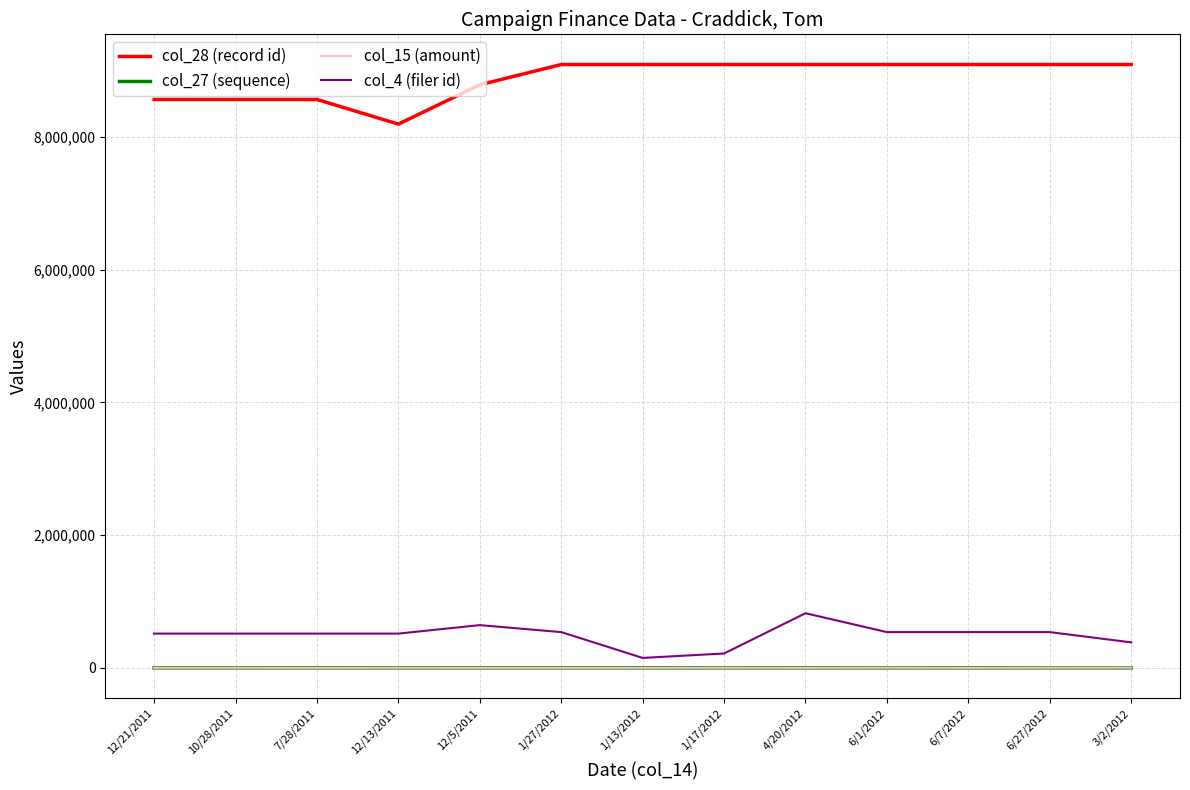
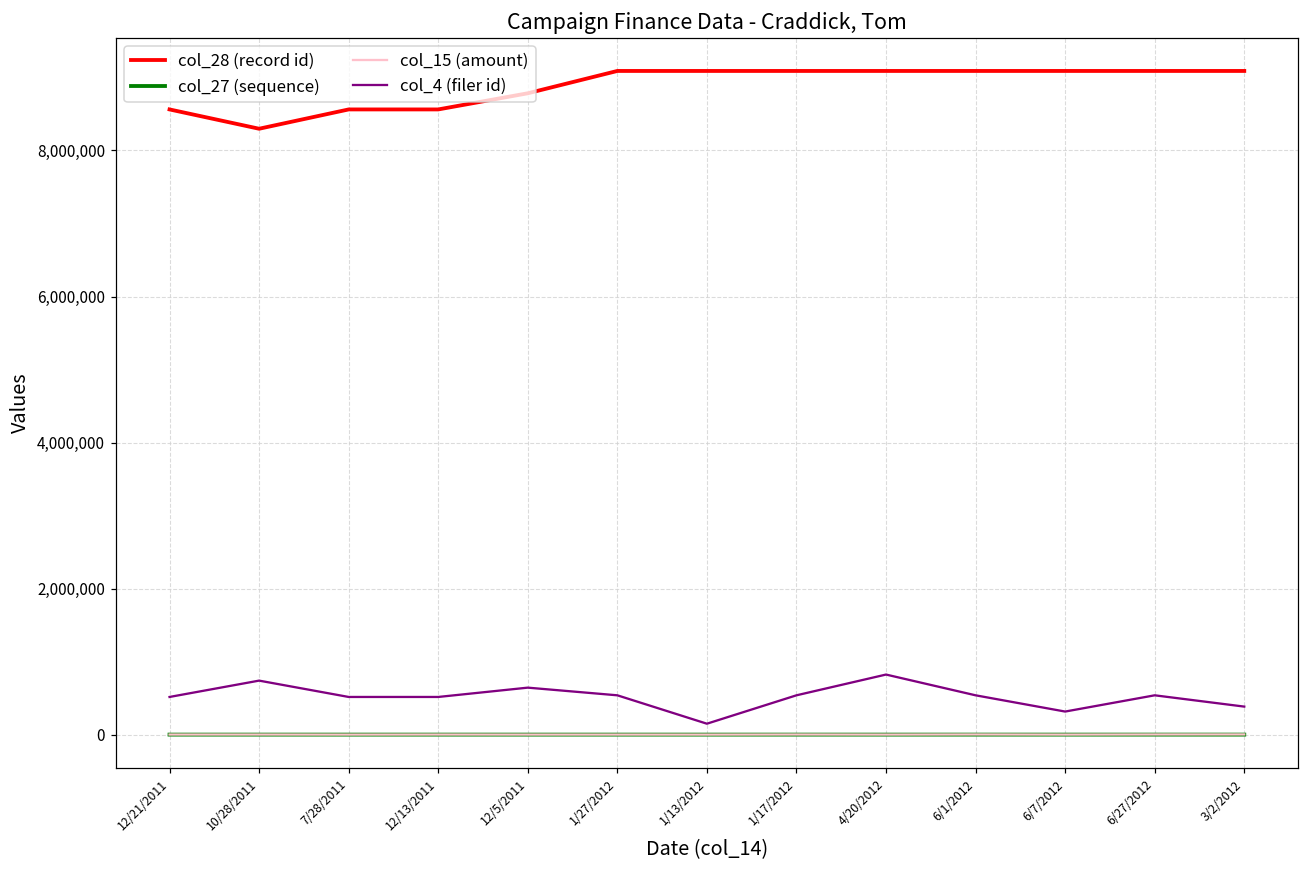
  {
    "col_28 (record id)": {
      "12/21/2011": "8,600,000",
-     "10/28/2011": "8,600,000",
+     "10/28/2011": "8,300,000",
      "7/28/2011": "8,600,000",
-     "12/13/2011": "8,200,000",
+     "12/13/2011": "8,600,000",
      "1/27/2012": "9,100,000",
      "1/13/2012": "9,100,000",
      "1/17/2012": "9,100,000",
      "4/20/2012": "9,100,000",
      "6/1/2012": "9,100,000",
      "6/7/2012": "9,100,000",
      "6/27/2012": "9,100,000",
      "3/2/2012": "9,100,000"
    },
    "col_15 (amount)": {
      "12/21/2011": "0",
      "10/28/2011": "0",
      "7/28/2011": "0",
      "12/13/2011": "0",
      "12/5/2011": "0",
      "1/27/2012": "0",
      "1/13/2012": "0",
      "1/17/2012": "0",
      "4/20/2012": "0",
      "6/1/2012": "0",
      "6/7/2012": "0",
      "6/27/2012": "0",
      "3/2/2012": "0"
    },
    "col_4 (filer id)": {
      "12/21/2011": "500,000",
-     "10/28/2011": "500,000",
+     "10/28/2011": "700,000",
      "7/28/2011": "500,000",
      "12/13/2011": "500,000",
      "12/5/2011": "600,000",
      "1/27/2012": "500,000",
      "1/13/2012": "100,000",
-     "1/17/2012": "200,000",
+     "1/17/2012": "500,000",
      "4/20/2012": "800,000",
      "6/1/2012": "500,000",
-     "6/7/2012": "500,000",
+     "6/7/2012": "300,000",
      "6/27/2012": "500,000",
      "3/2/2012": "400,000"
    }
  }
